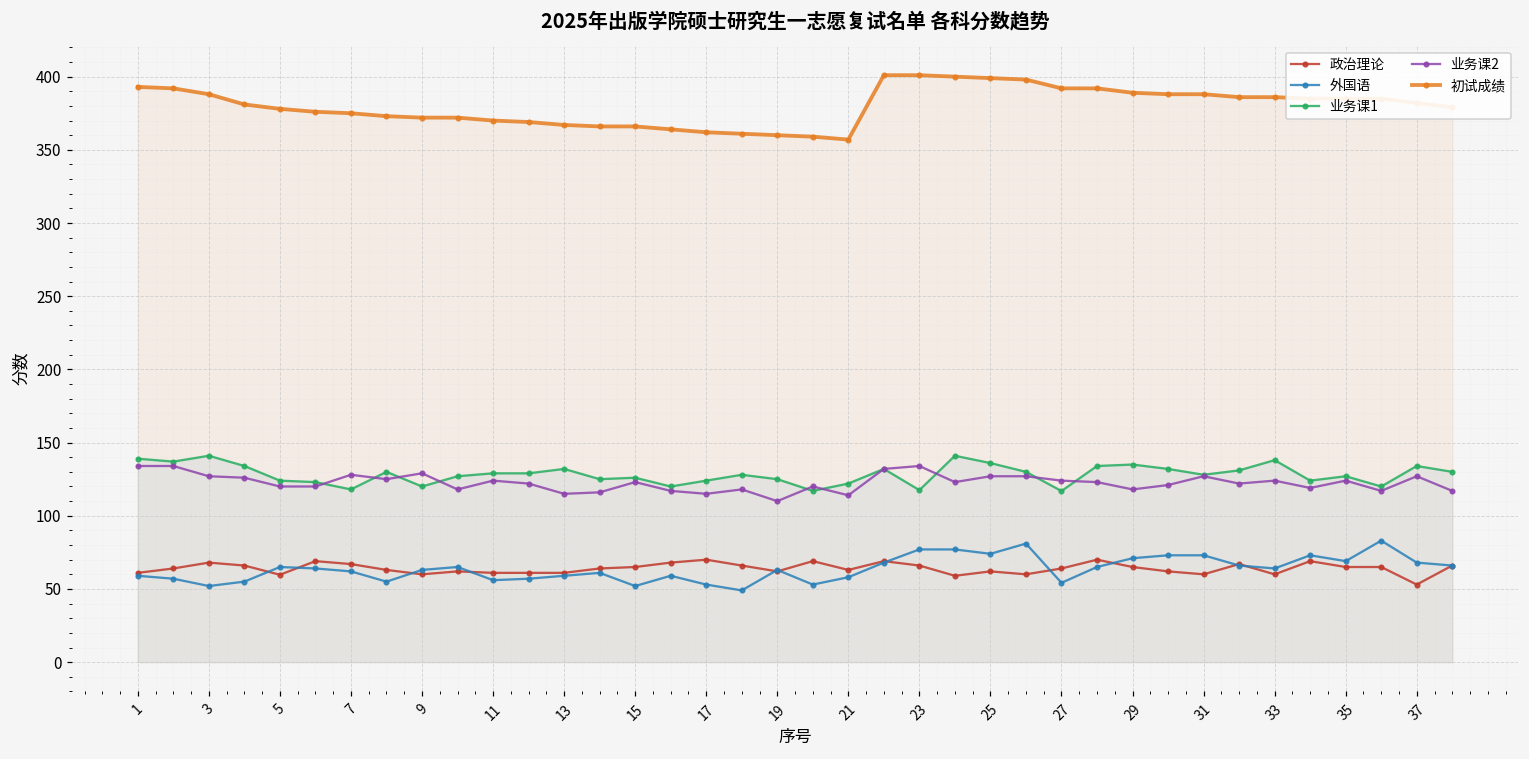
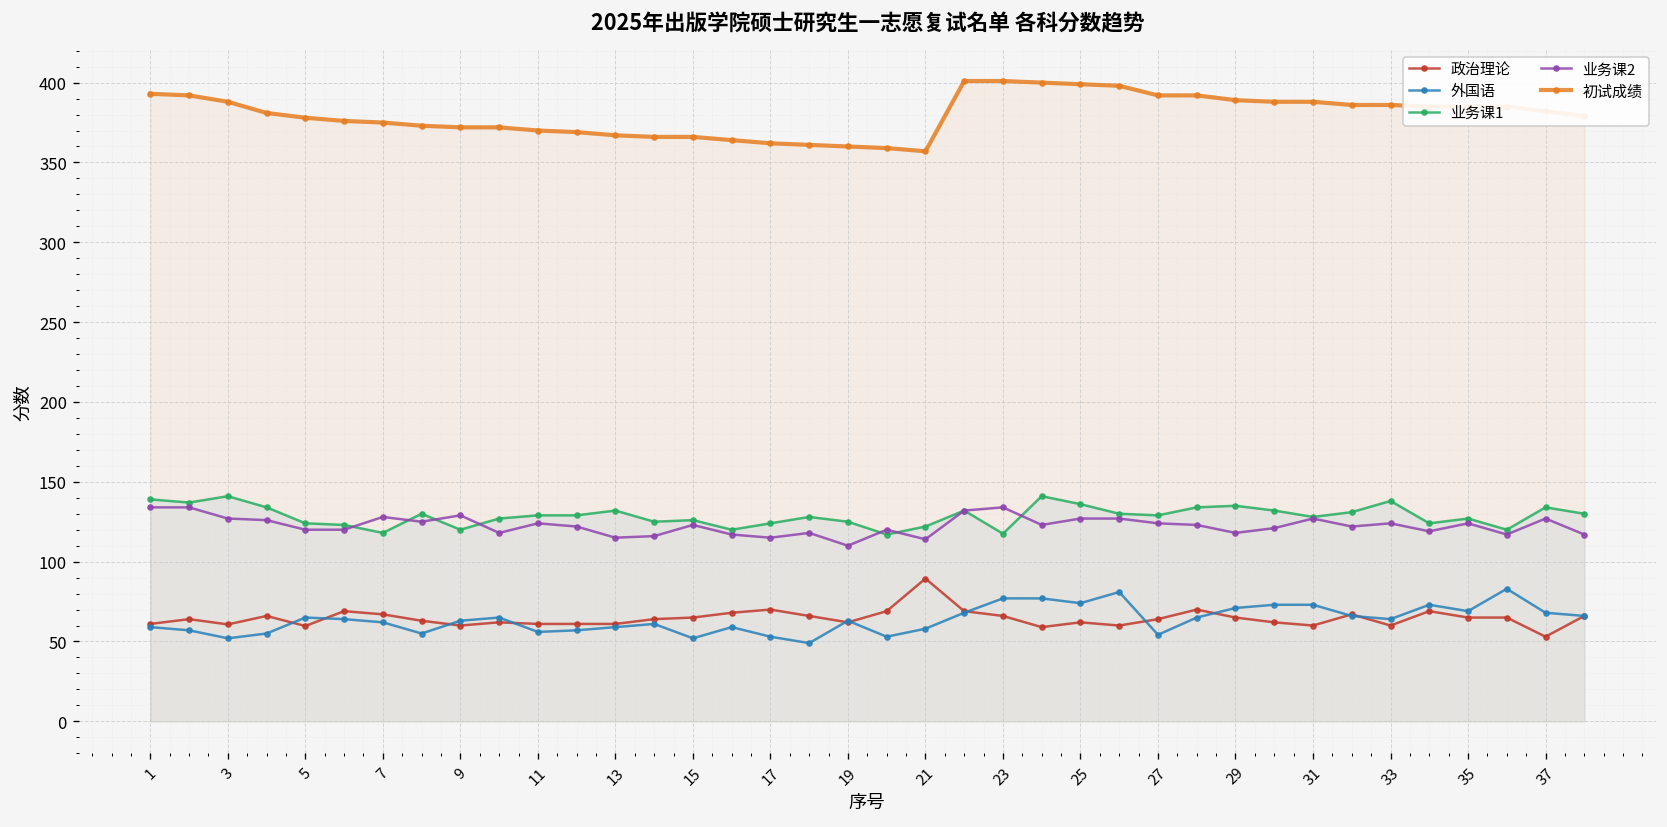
  {
    "政治理论": {
      "1": 61,
-     "3": 68,
+     "3": 61,
      "5": 60,
      "7": 67,
      "9": 60,
      "11": 61,
      "13": 61,
      "15": 65,
      "17": 70,
-     "21": 63,
+     "21": 89,
      "23": 66,
      "25": 62,
      "27": 64,
      "29": 65,
      "31": 60,
      "33": 60,
      "35": 65,
      "37": 53
    },
    "外国语": {
      "1": 59,
      "3": 52,
      "5": 65,
      "7": 62,
      "9": 63,
      "11": 56,
      "13": 59,
      "15": 52,
      "17": 53,
      "21": 58,
      "23": 77,
      "25": 74,
      "27": 54,
      "29": 71,
      "31": 73,
      "33": 64,
      "35": 69,
      "37": 68
    },
    "业务课1": {
      "1": 139,
      "3": 141,
      "5": 124,
      "7": 118,
      "9": 120,
      "11": 129,
      "13": 132,
      "15": 126,
      "17": 124,
      "19": 125,
      "21": 122,
      "23": 118,
      "25": 136,
-     "27": 117,
+     "27": 129,
      "29": 135,
      "33": 138,
      "35": 127,
      "37": 134
    },
    "业务课2": {
      "1": 134,
      "3": 127,
      "5": 120,
      "7": 128,
      "9": 129,
      "11": 124,
      "13": 115,
      "15": 123,
      "17": 115,
      "19": 110,
      "21": 114,
      "23": 134,
      "25": 127,
      "27": 124,
      "29": 118,
      "33": 124,
      "35": 124,
      "37": 127
    },
    "初试成绩": {
      "1": 393,
      "3": 388,
      "5": 378,
      "7": 375,
      "9": 372,
      "11": 370,
      "13": 367,
      "15": 366,
      "17": 362,
      "19": 360,
      "21": 357,
      "23": 401,
      "25": 399,
      "27": 392,
      "29": 389,
      "31": 388,
      "33": 386
    }
  }
